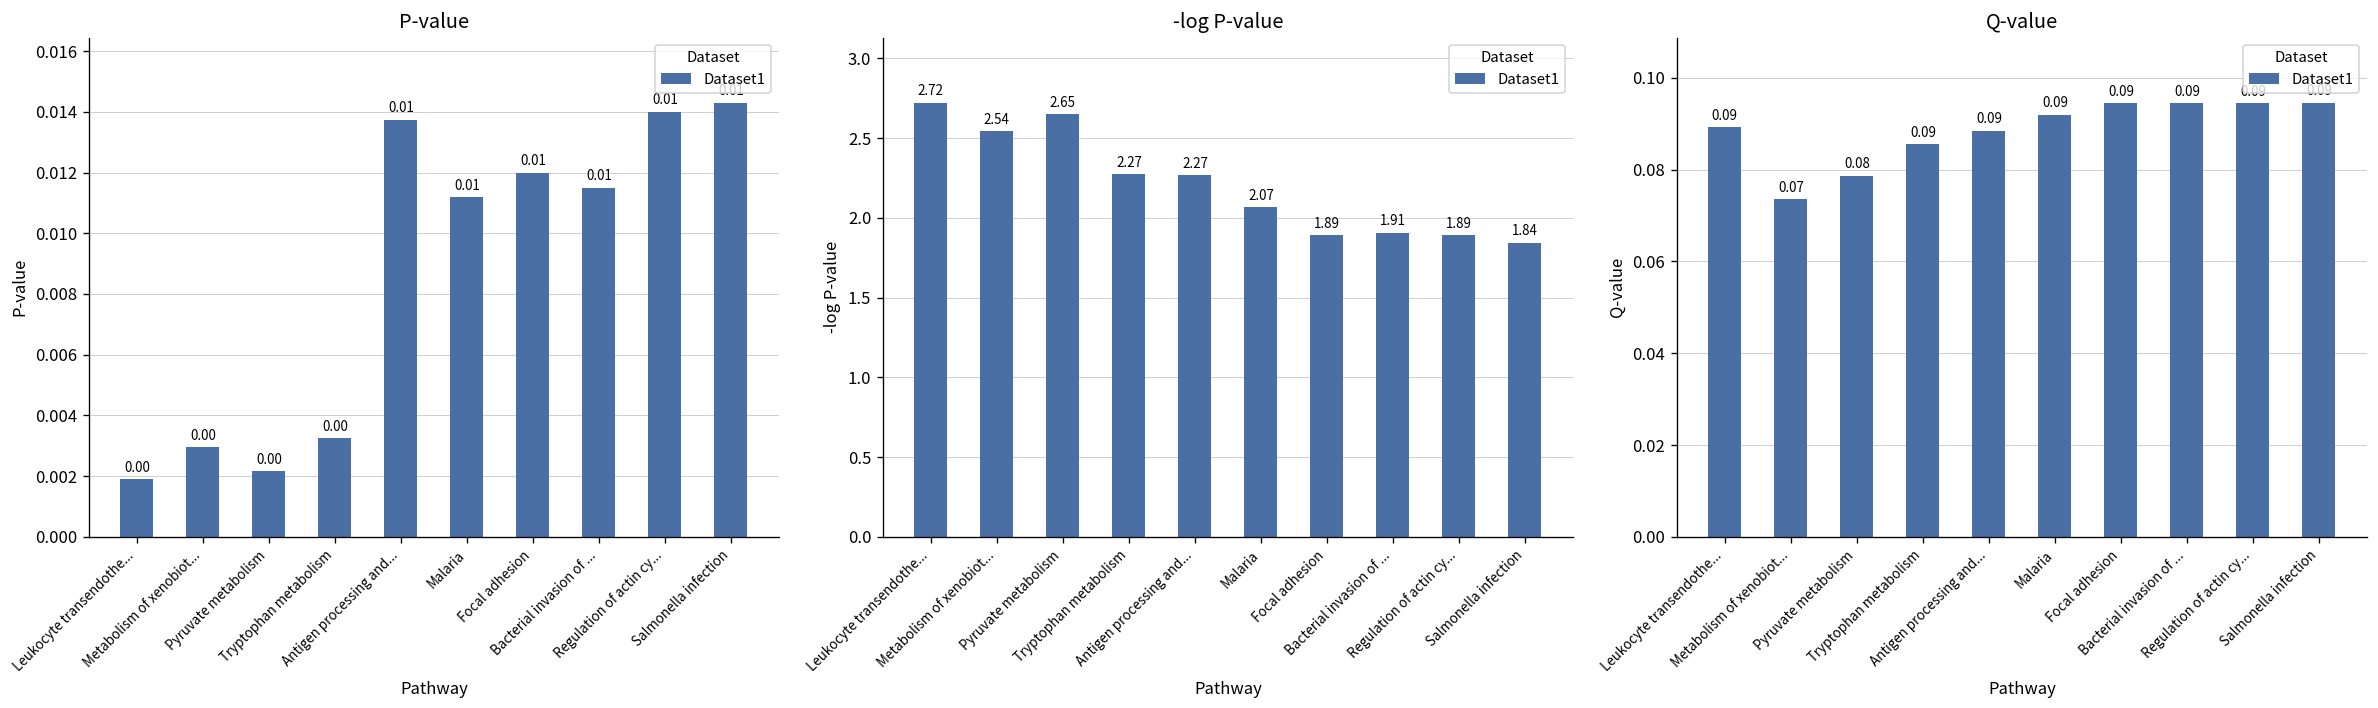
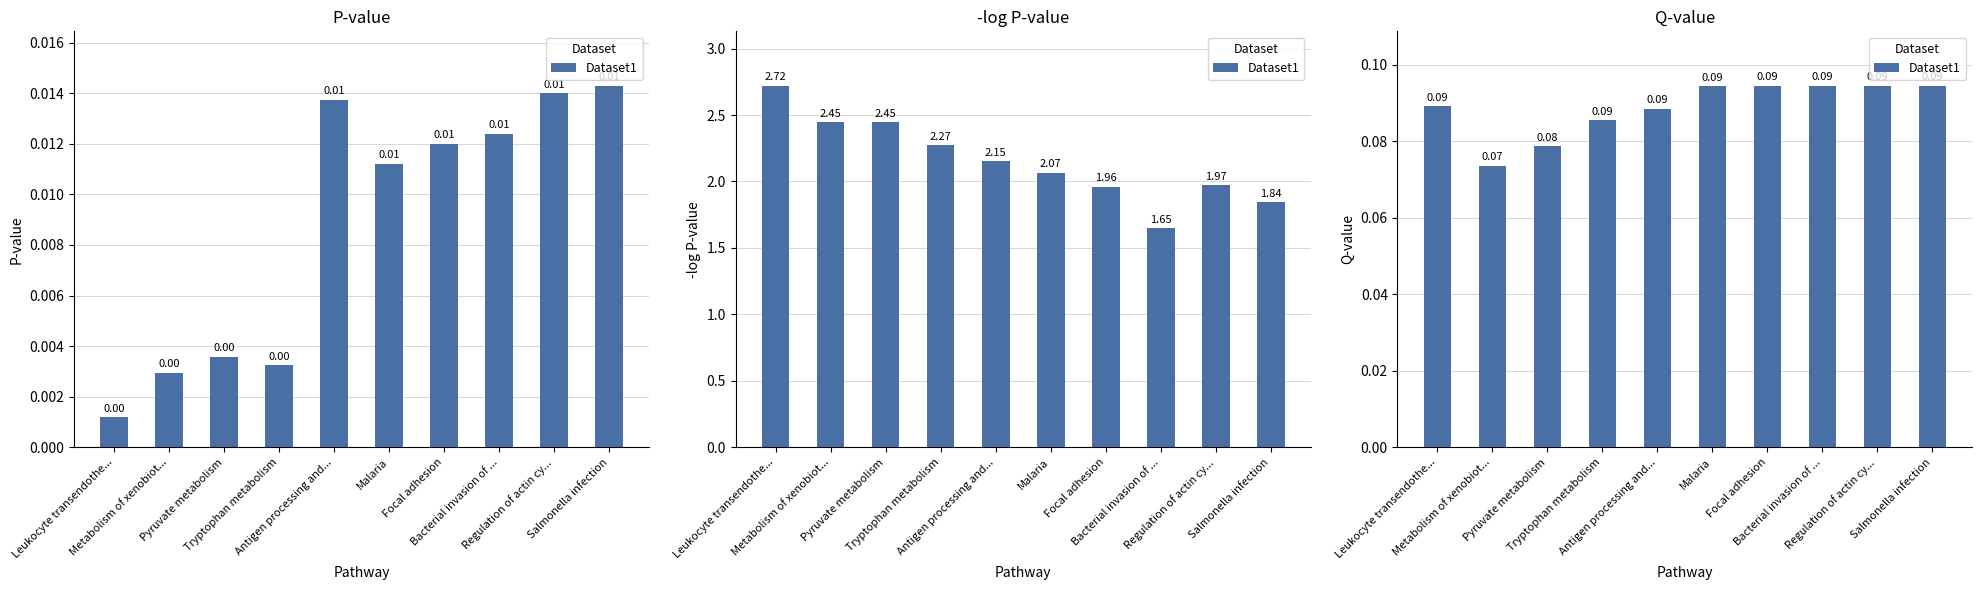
  {
    "P-value": {
-     "Leukocyte transendothe...": 0.0019,
-     "Pyruvate metabolism": 0.0022,
-     "Bacterial invasion of ...": 0.0115
+     "Leukocyte transendothe...": 0.0012,
+     "Pyruvate metabolism": 0.0036,
+     "Bacterial invasion of ...": 0.0124
    },
    "-log P-value": {
      "Leukocyte transendothe...": 2.72,
-     "Metabolism of xenobiot...": 2.54,
-     "Pyruvate metabolism": 2.65,
+     "Metabolism of xenobiot...": 2.45,
+     "Pyruvate metabolism": 2.45,
      "Tryptophan metabolism": 2.27,
-     "Antigen processing and...": 2.27,
+     "Antigen processing and...": 2.15,
      "Malaria": 2.07,
-     "Focal adhesion": 1.89,
-     "Bacterial invasion of ...": 1.91,
-     "Regulation of actin cy...": 1.89,
+     "Focal adhesion": 1.96,
+     "Bacterial invasion of ...": 1.65,
+     "Regulation of actin cy...": 1.97,
      "Salmonella infection": 1.84
    },
    "Q-value": {
-     "Malaria": 0.092
+     "Malaria": 0.094
    }
  }
